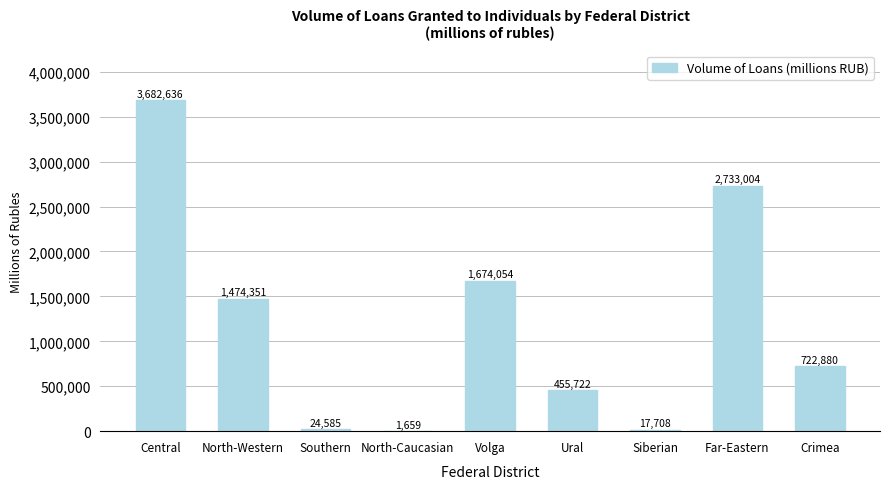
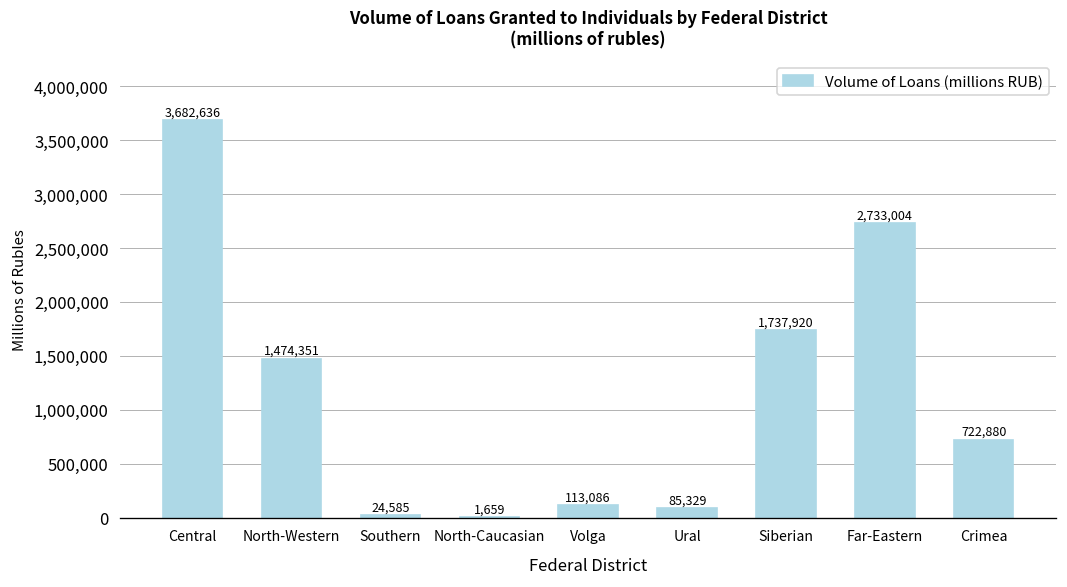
  {
    "Central": "3,682,636",
    "North-Western": "1,474,351",
    "Southern": "24,585",
    "North-Caucasian": "1,659",
-   "Volga": "1,674,054",
-   "Ural": "455,722",
-   "Siberian": "17,708",
+   "Volga": "113,086",
+   "Ural": "85,329",
+   "Siberian": "1,737,920",
    "Far-Eastern": "2,733,004",
    "Crimea": "722,880"
  }
